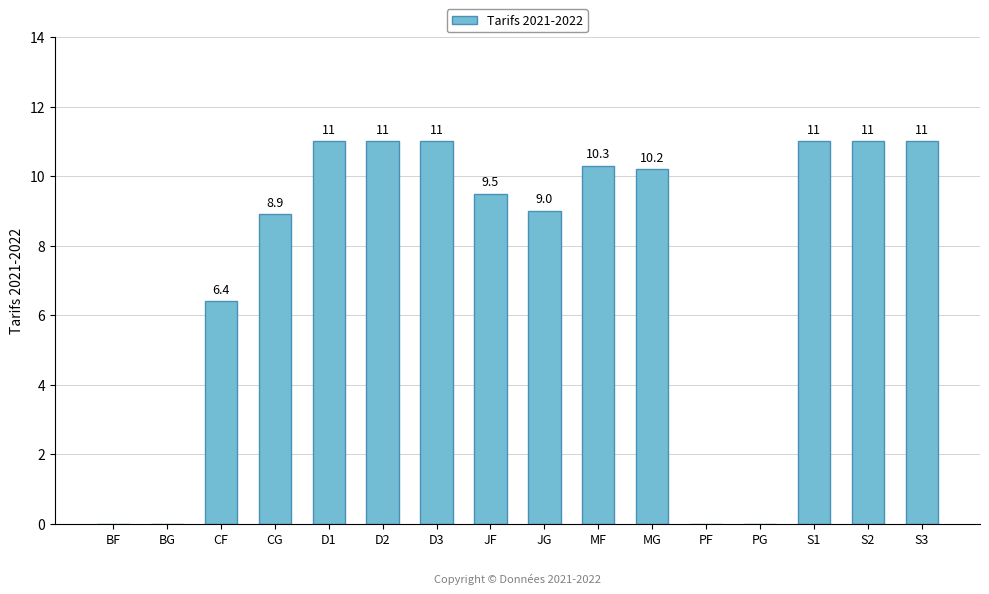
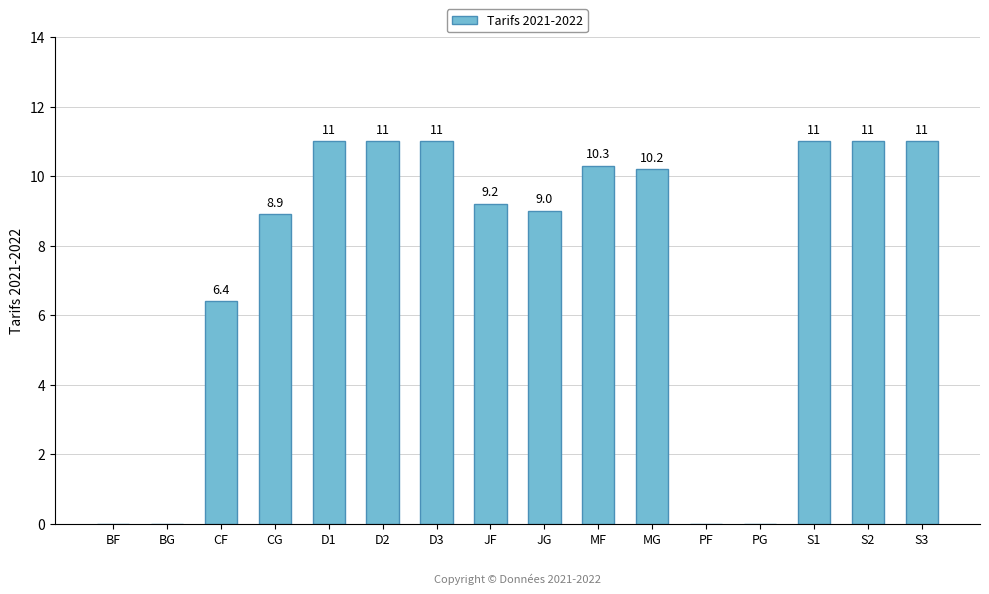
  {
    "CF": 6.4,
    "CG": 8.9,
    "D1": 11,
    "D2": 11,
    "D3": 11,
-   "JF": 9.5,
+   "JF": 9.2,
    "JG": 9.0,
    "MF": 10.3,
    "MG": 10.2,
    "S1": 11,
    "S2": 11,
    "S3": 11
  }
